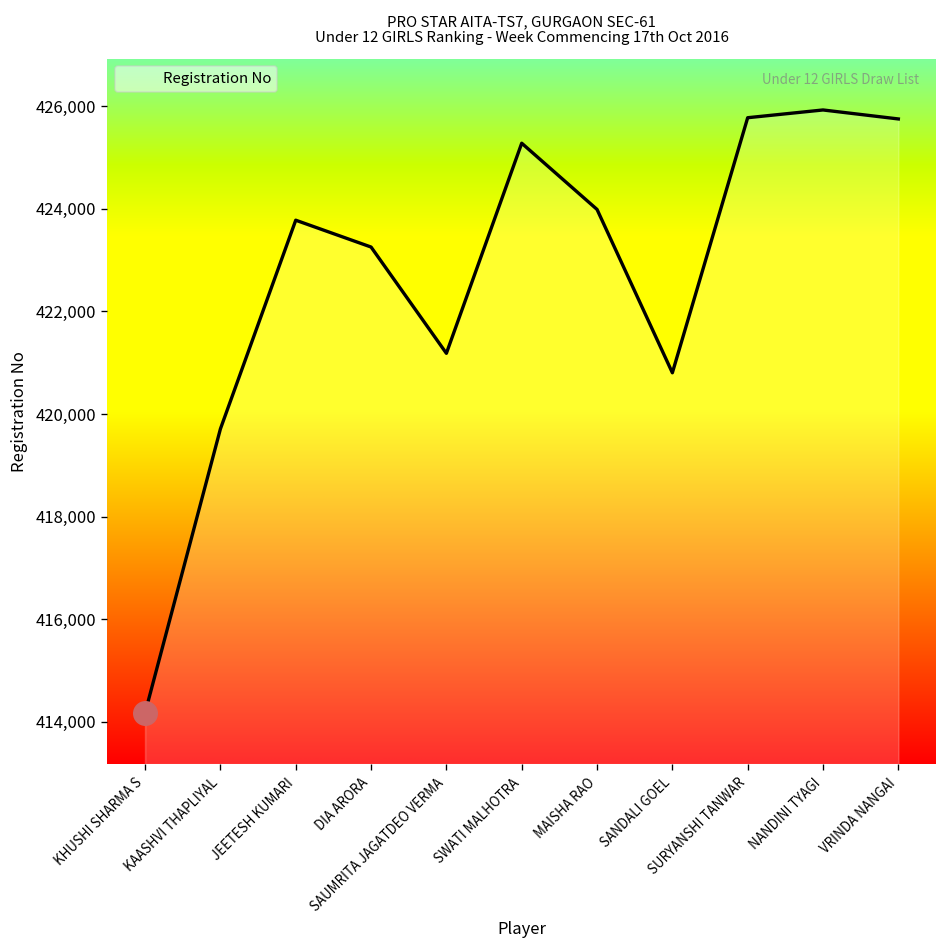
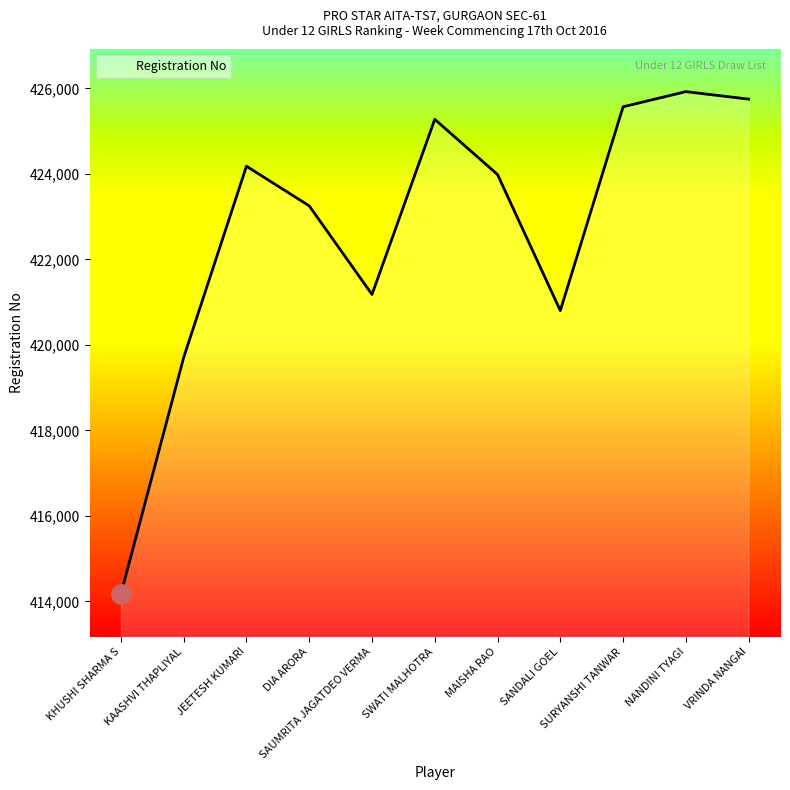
  {
    "Registration No": {
      "KAASHVI THAPLIYAL": "419,700",
-     "JEETESH KUMARI": "423,800",
+     "JEETESH KUMARI": "424,200",
      "DIA ARORA": "423,300",
      "SAUMRITA JAGATDEO VERMA": "421,200",
      "SWATI MALHOTRA": "425,300",
      "MAISHA RAO": "424,000",
      "SANDALI GOEL": "420,800",
-     "SURYANSHI TANWAR": "425,800",
+     "SURYANSHI TANWAR": "425,600",
      "VRINDA NANGAI": "425,800"
    }
  }
